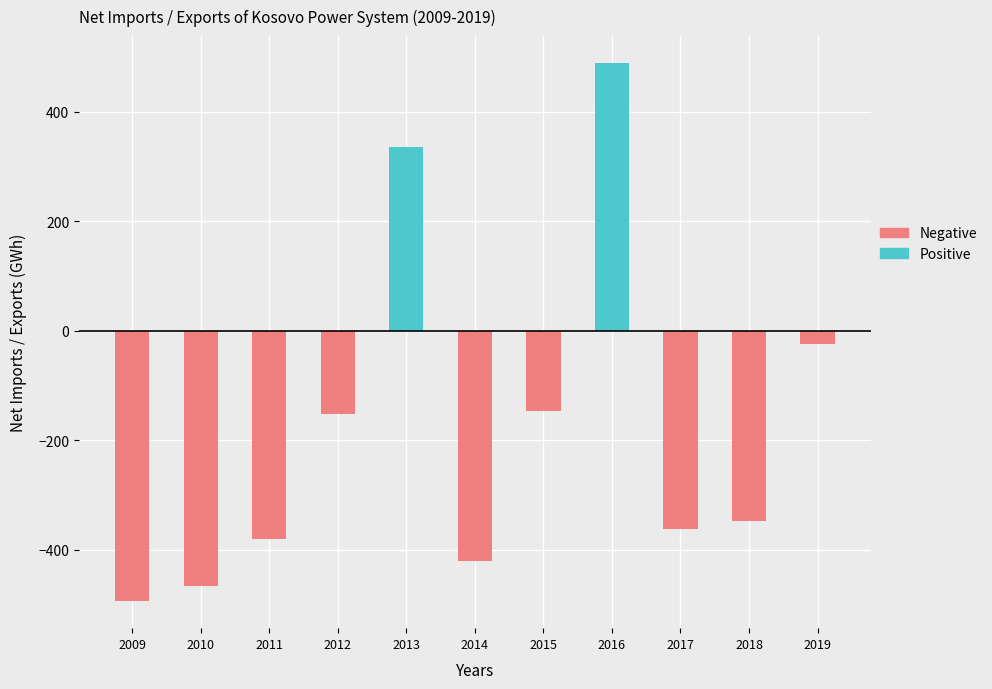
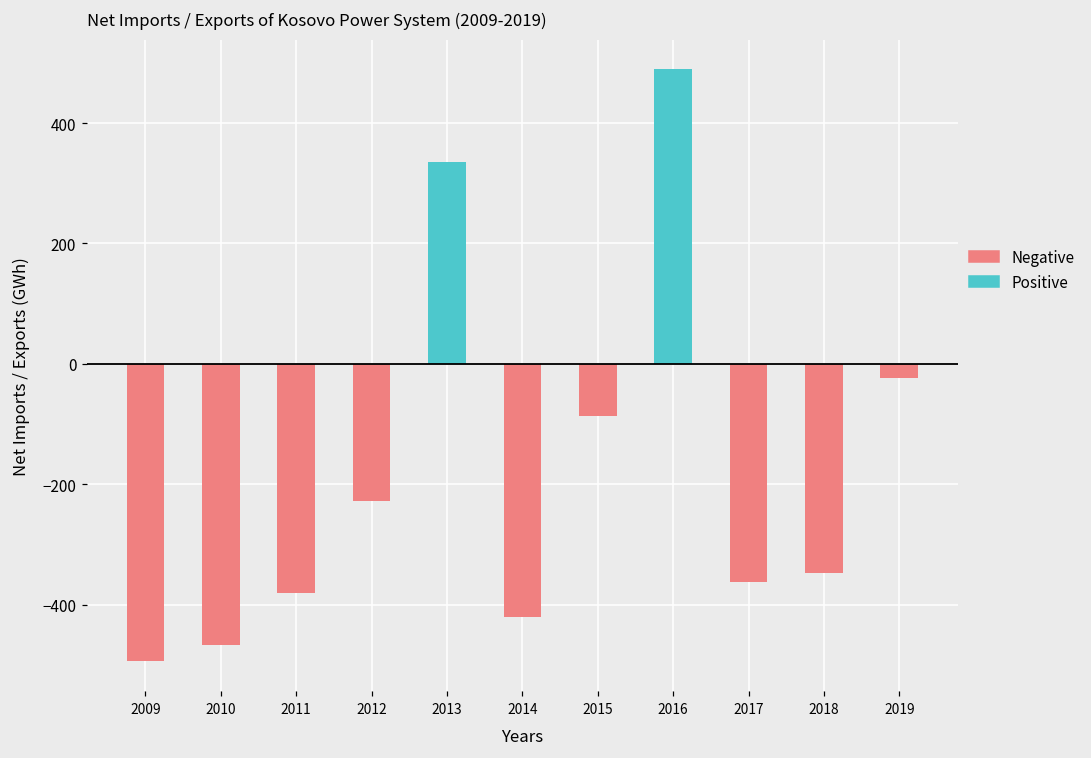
  {
    "2009": -490,
    "2010": -470,
    "2011": -380,
-   "2012": -150,
+   "2012": -230,
    "2013": 340,
    "2014": -420,
-   "2015": -150,
+   "2015": -90,
    "2016": 490,
    "2017": -360,
    "2018": -350,
    "2019": -20
  }
